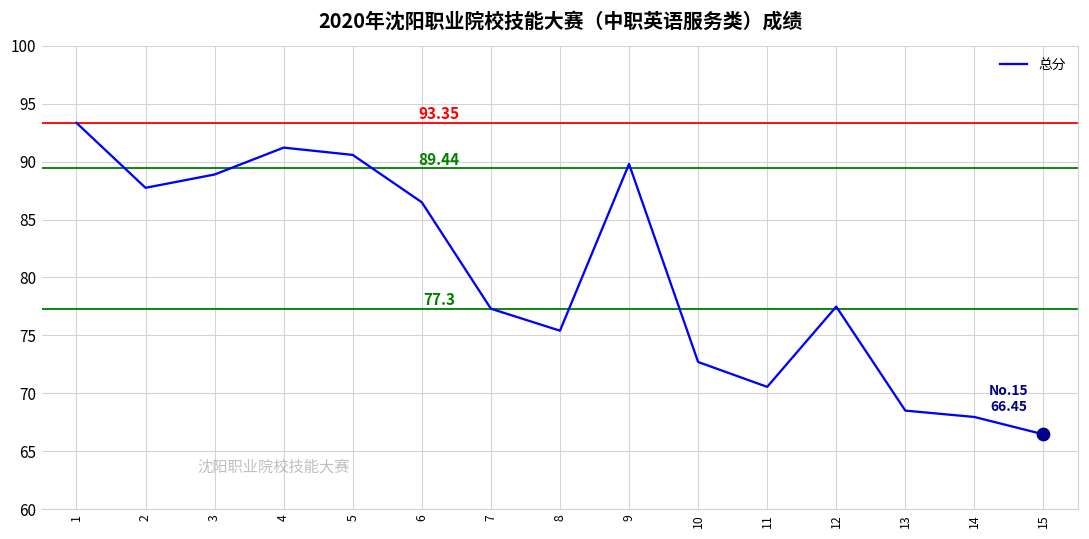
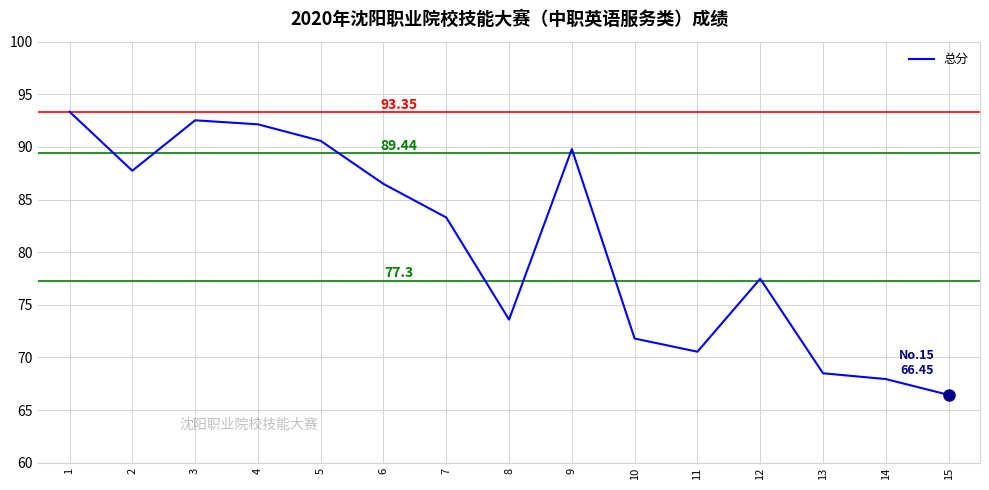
  {
    "总分": {
      "1": 93.4,
      "2": 87.7,
-     "3": 88.9,
-     "4": 91.2,
+     "3": 92.5,
+     "4": 92.2,
      "5": 90.6,
      "6": 86.5,
-     "7": 77.3,
-     "8": 75.4,
+     "7": 83.3,
+     "8": 73.6,
      "9": 89.8,
-     "10": 72.7,
+     "10": 71.8,
      "11": 70.6,
      "12": 77.5,
      "13": 68.5
    }
  }
